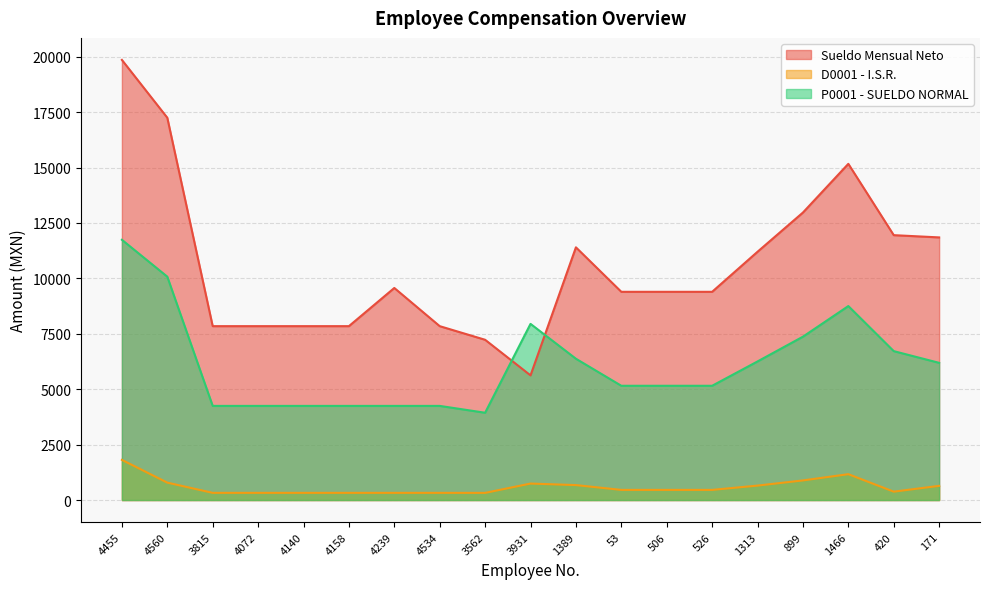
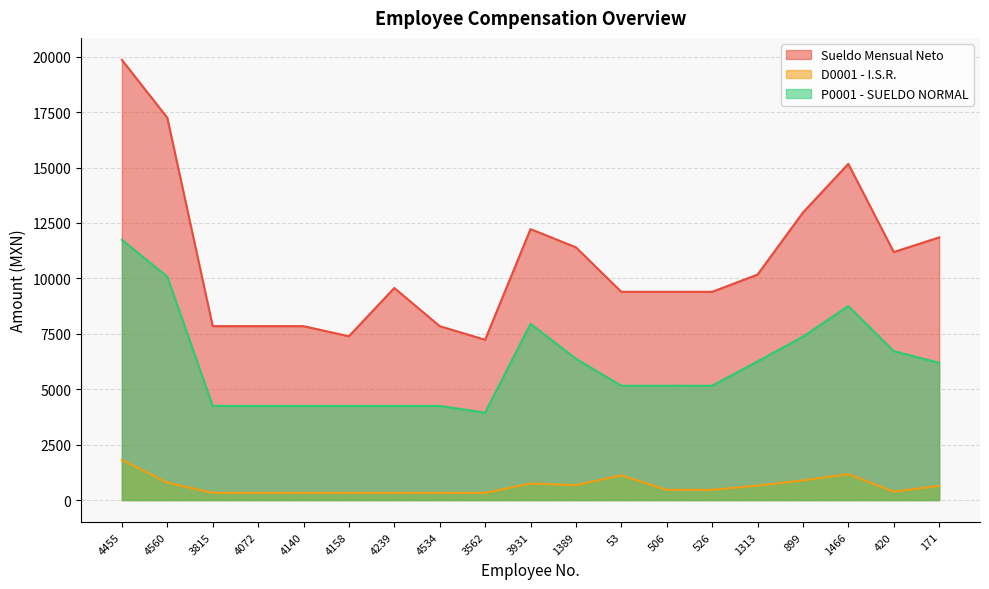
  {
    "Sueldo Mensual Neto": {
      "4455": 19900,
      "4560": 17200,
      "3815": 7800,
      "4072": 7800,
      "4140": 7800,
-     "4158": 7800,
+     "4158": 7400,
      "4239": 9600,
      "4534": 7800,
      "3562": 7200,
-     "3931": 5600,
+     "3931": 12200,
      "1389": 11400,
      "53": 9400,
      "506": 9400,
      "526": 9400,
-     "1313": 11200,
+     "1313": 10200,
      "899": 13000,
      "1466": 15200,
-     "420": 12000,
+     "420": 11200,
      "171": 11800
    },
    "D0001 - I.S.R.": {
      "4455": 1800,
      "4560": 800,
      "3815": 300,
      "4072": 300,
      "4140": 300,
      "4158": 300,
      "4239": 300,
      "4534": 300,
      "3562": 300,
      "3931": 700,
      "1389": 700,
-     "53": 500,
+     "53": 1100,
      "506": 500,
      "526": 500,
      "1313": 700,
      "899": 900,
      "1466": 1200,
      "420": 400,
      "171": 600
    },
    "P0001 - SUELDO NORMAL": {
      "4455": 11700,
      "4560": 10100,
      "3815": 4200,
      "4072": 4200,
      "4140": 4200,
      "4158": 4200,
      "4239": 4200,
      "4534": 4200,
      "3562": 3900,
      "3931": 7900,
      "1389": 6400,
      "53": 5200,
      "506": 5200,
      "526": 5200,
      "1313": 6300,
      "899": 7400,
      "1466": 8800,
      "420": 6700,
      "171": 6200
    }
  }
